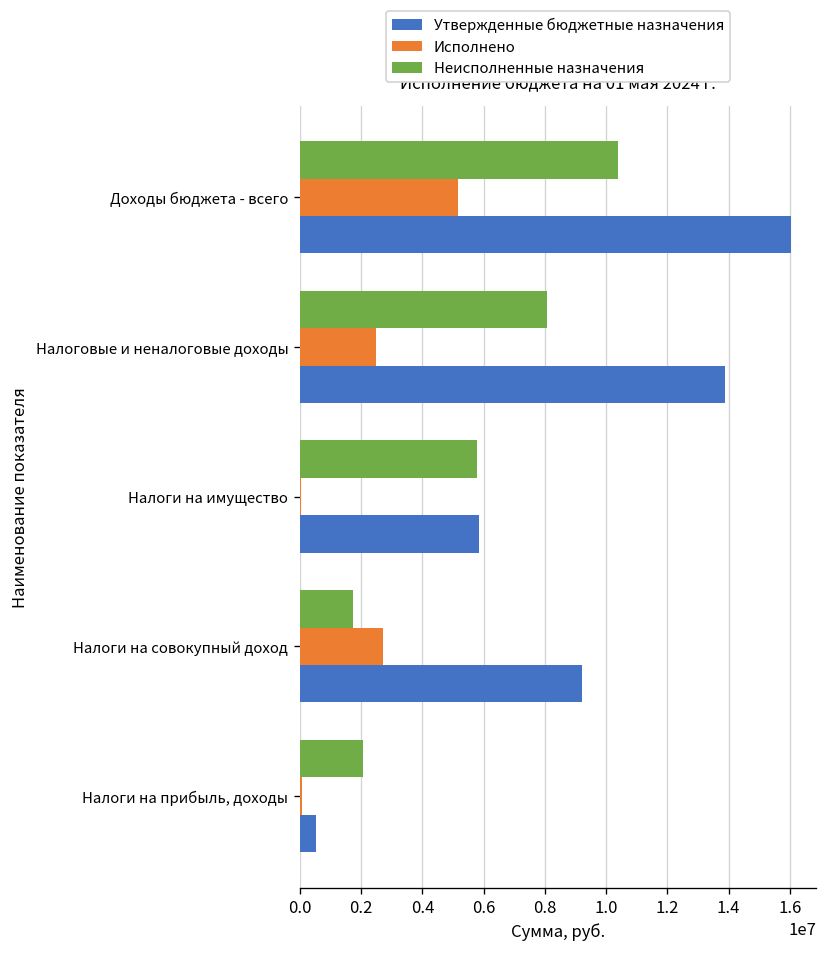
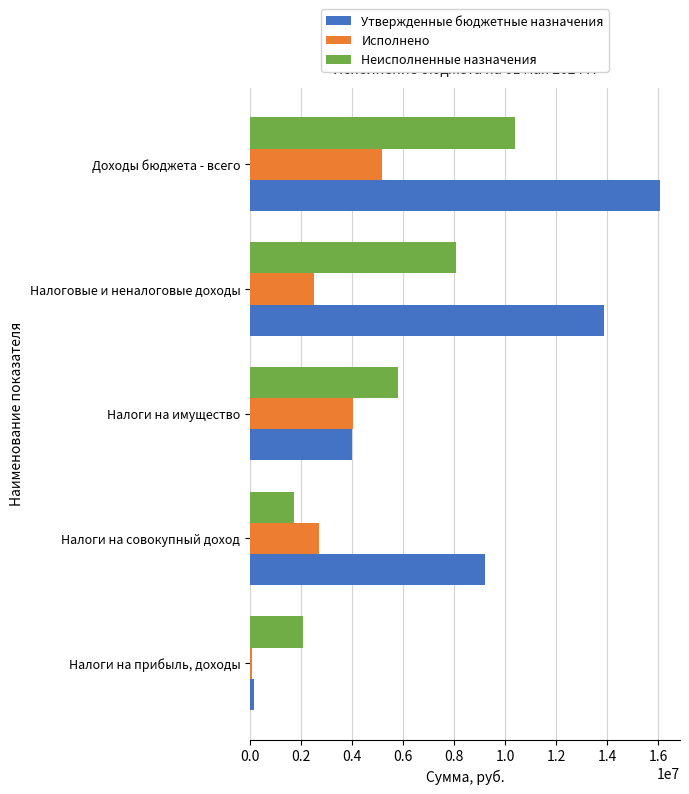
  {
    "Утвержденные бюджетные назначения": {
      "Доходы бюджета - всего": 16100000,
      "Налоговые и неналоговые доходы": 13900000,
-     "Налоги на имущество": 5800000,
+     "Налоги на имущество": 4000000,
      "Налоги на совокупный доход": 9200000,
-     "Налоги на прибыль, доходы": 500000
+     "Налоги на прибыль, доходы": 200000
    },
    "Исполнено": {
      "Доходы бюджета - всего": 5200000,
      "Налоговые и неналоговые доходы": 2500000,
-     "Налоги на имущество": 0,
+     "Налоги на имущество": 4000000,
      "Налоги на совокупный доход": 2700000
    },
    "Неисполненные назначения": {
      "Доходы бюджета - всего": 10400000,
      "Налоговые и неналоговые доходы": 8100000,
      "Налоги на имущество": 5800000,
      "Налоги на совокупный доход": 1700000,
      "Налоги на прибыль, доходы": 2100000
    }
  }
